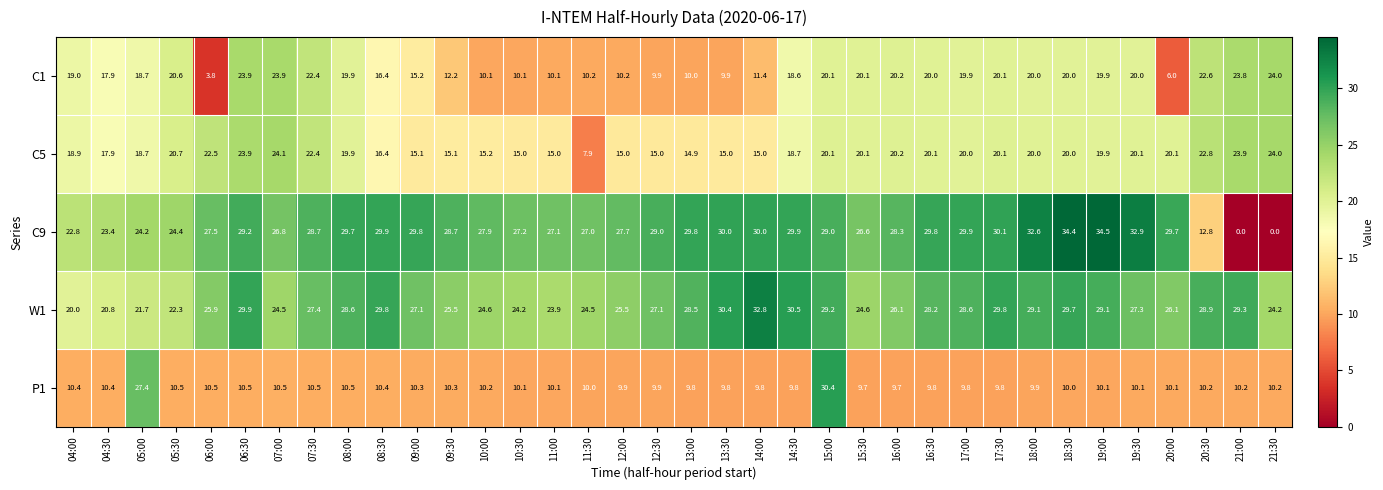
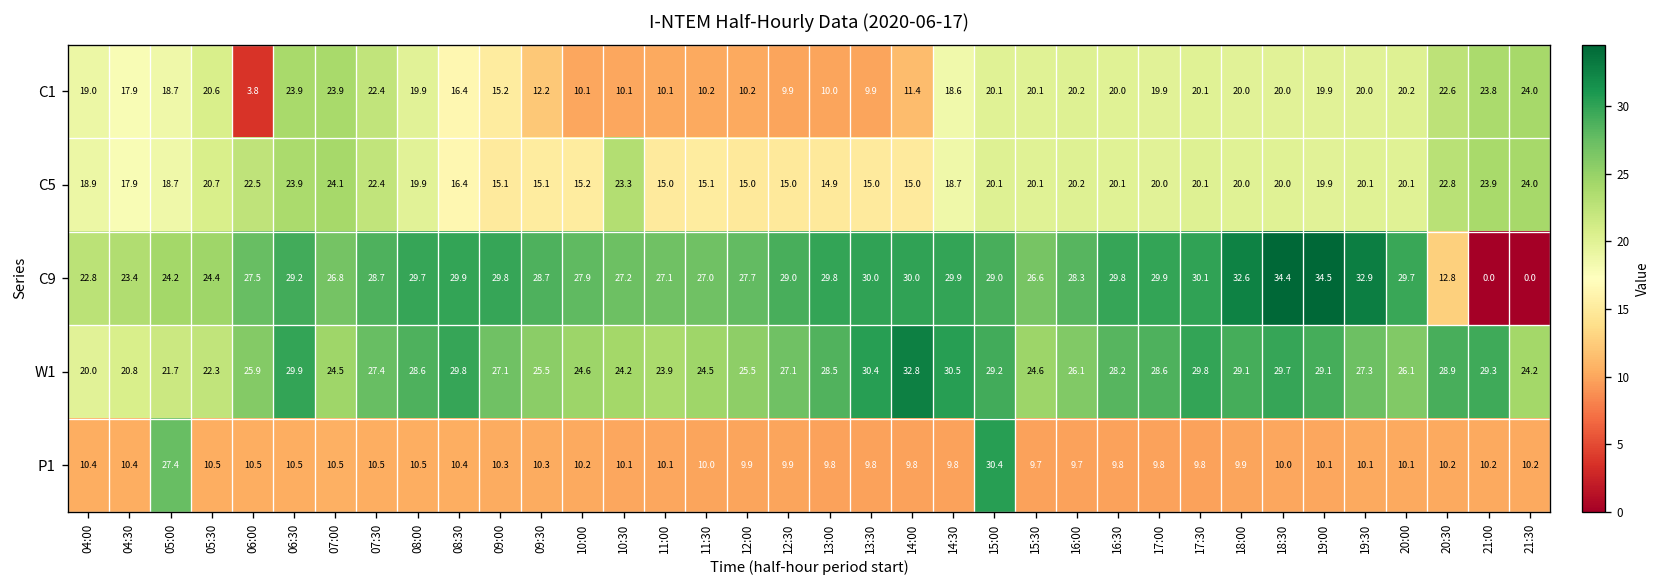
  {
    "C1": {
      "04:00": 19.0,
      "04:30": 17.9,
      "05:00": 18.7,
      "05:30": 20.6,
      "06:00": 3.8,
      "06:30": 23.9,
      "07:00": 23.9,
      "07:30": 22.4,
      "08:00": 19.9,
      "08:30": 16.4,
      "09:00": 15.2,
      "09:30": 12.2,
      "10:00": 10.1,
      "10:30": 10.1,
      "11:00": 10.1,
      "11:30": 10.2,
      "12:00": 10.2,
      "12:30": 9.9,
      "13:00": 10.0,
      "13:30": 9.9,
      "14:00": 11.4,
      "14:30": 18.6,
      "15:00": 20.1,
      "15:30": 20.1,
      "16:00": 20.2,
      "16:30": 20.0,
      "17:00": 19.9,
      "17:30": 20.1,
      "18:00": 20.0,
      "18:30": 20.0,
      "19:00": 19.9,
      "19:30": 20.0,
-     "20:00": 6.0,
+     "20:00": 20.2,
      "20:30": 22.6,
      "21:00": 23.8,
      "21:30": 24.0
    },
    "C5": {
      "04:00": 18.9,
      "04:30": 17.9,
      "05:00": 18.7,
      "05:30": 20.7,
      "06:00": 22.5,
      "06:30": 23.9,
      "07:00": 24.1,
      "07:30": 22.4,
      "08:00": 19.9,
      "08:30": 16.4,
      "09:00": 15.1,
      "09:30": 15.1,
      "10:00": 15.2,
-     "10:30": 15.0,
+     "10:30": 23.3,
      "11:00": 15.0,
-     "11:30": 7.9,
+     "11:30": 15.1,
      "12:00": 15.0,
      "12:30": 15.0,
      "13:00": 14.9,
      "13:30": 15.0,
      "14:00": 15.0,
      "14:30": 18.7,
      "15:00": 20.1,
      "15:30": 20.1,
      "16:00": 20.2,
      "16:30": 20.1,
      "17:00": 20.0,
      "17:30": 20.1,
      "18:00": 20.0,
      "18:30": 20.0,
      "19:00": 19.9,
      "19:30": 20.1,
      "20:00": 20.1,
      "20:30": 22.8,
      "21:00": 23.9,
      "21:30": 24.0
    },
    "C9": {
      "04:00": 22.8,
      "04:30": 23.4,
      "05:00": 24.2,
      "05:30": 24.4,
      "06:00": 27.5,
      "06:30": 29.2,
      "07:00": 26.8,
      "07:30": 28.7,
      "08:00": 29.7,
      "08:30": 29.9,
      "09:00": 29.8,
      "09:30": 28.7,
      "10:00": 27.9,
      "10:30": 27.2,
      "11:00": 27.1,
      "11:30": 27.0,
      "12:00": 27.7,
      "12:30": 29.0,
      "13:00": 29.8,
      "13:30": 30.0,
      "14:00": 30.0,
      "14:30": 29.9,
      "15:00": 29.0,
      "15:30": 26.6,
      "16:00": 28.3,
      "16:30": 29.8,
      "17:00": 29.9,
      "17:30": 30.1,
      "18:00": 32.6,
      "18:30": 34.4,
      "19:00": 34.5,
      "19:30": 32.9,
      "20:00": 29.7,
      "20:30": 12.8,
      "21:00": 0.0,
      "21:30": 0.0
    },
    "W1": {
      "04:00": 20.0,
      "04:30": 20.8,
      "05:00": 21.7,
      "05:30": 22.3,
      "06:00": 25.9,
      "06:30": 29.9,
      "07:00": 24.5,
      "07:30": 27.4,
      "08:00": 28.6,
      "08:30": 29.8,
      "09:00": 27.1,
      "09:30": 25.5,
      "10:00": 24.6,
      "10:30": 24.2,
      "11:00": 23.9,
      "11:30": 24.5,
      "12:00": 25.5,
      "12:30": 27.1,
      "13:00": 28.5,
      "13:30": 30.4,
      "14:00": 32.8,
      "14:30": 30.5,
      "15:00": 29.2,
      "15:30": 24.6,
      "16:00": 26.1,
      "16:30": 28.2,
      "17:00": 28.6,
      "17:30": 29.8,
      "18:00": 29.1,
      "18:30": 29.7,
      "19:00": 29.1,
      "19:30": 27.3,
      "20:00": 26.1,
      "20:30": 28.9,
      "21:00": 29.3,
      "21:30": 24.2
    },
    "P1": {
      "04:00": 10.4,
      "04:30": 10.4,
      "05:00": 27.4,
      "05:30": 10.5,
      "06:00": 10.5,
      "06:30": 10.5,
      "07:00": 10.5,
      "07:30": 10.5,
      "08:00": 10.5,
      "08:30": 10.4,
      "09:00": 10.3,
      "09:30": 10.3,
      "10:00": 10.2,
      "10:30": 10.1,
      "11:00": 10.1,
      "11:30": 10.0,
      "12:00": 9.9,
      "12:30": 9.9,
      "13:00": 9.8,
      "13:30": 9.8,
      "14:00": 9.8,
      "14:30": 9.8,
      "15:00": 30.4,
      "15:30": 9.7,
      "16:00": 9.7,
      "16:30": 9.8,
      "17:00": 9.8,
      "17:30": 9.8,
      "18:00": 9.9,
      "18:30": 10.0,
      "19:00": 10.1,
      "19:30": 10.1,
      "20:00": 10.1,
      "20:30": 10.2,
      "21:00": 10.2,
      "21:30": 10.2
    }
  }
